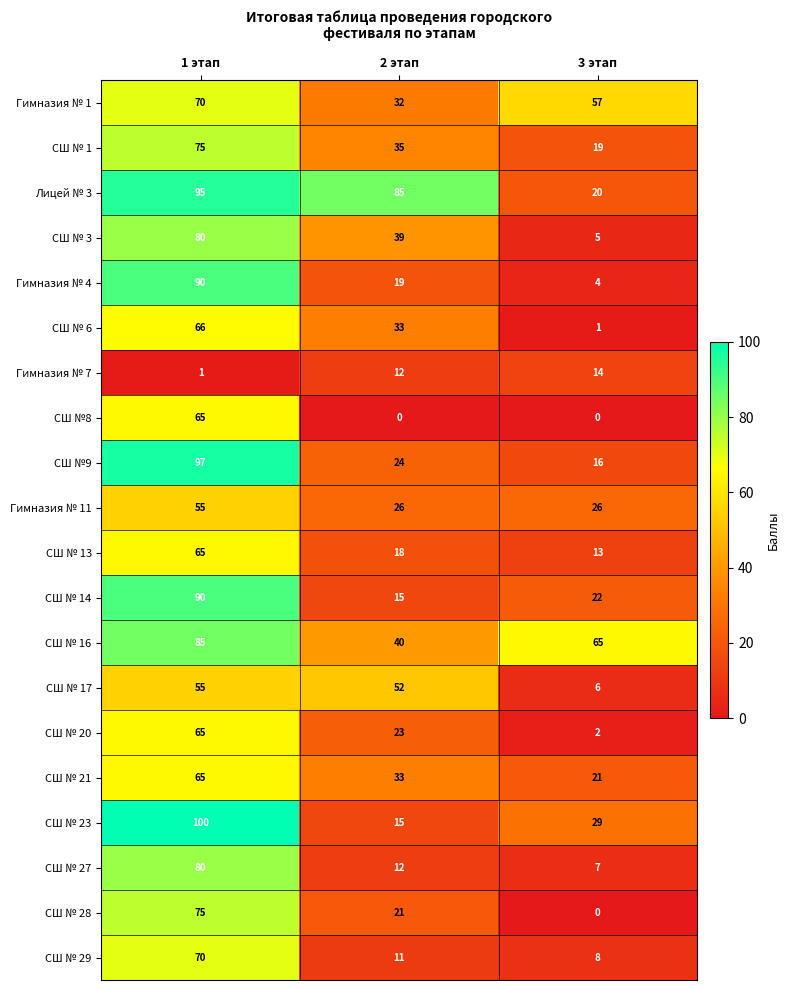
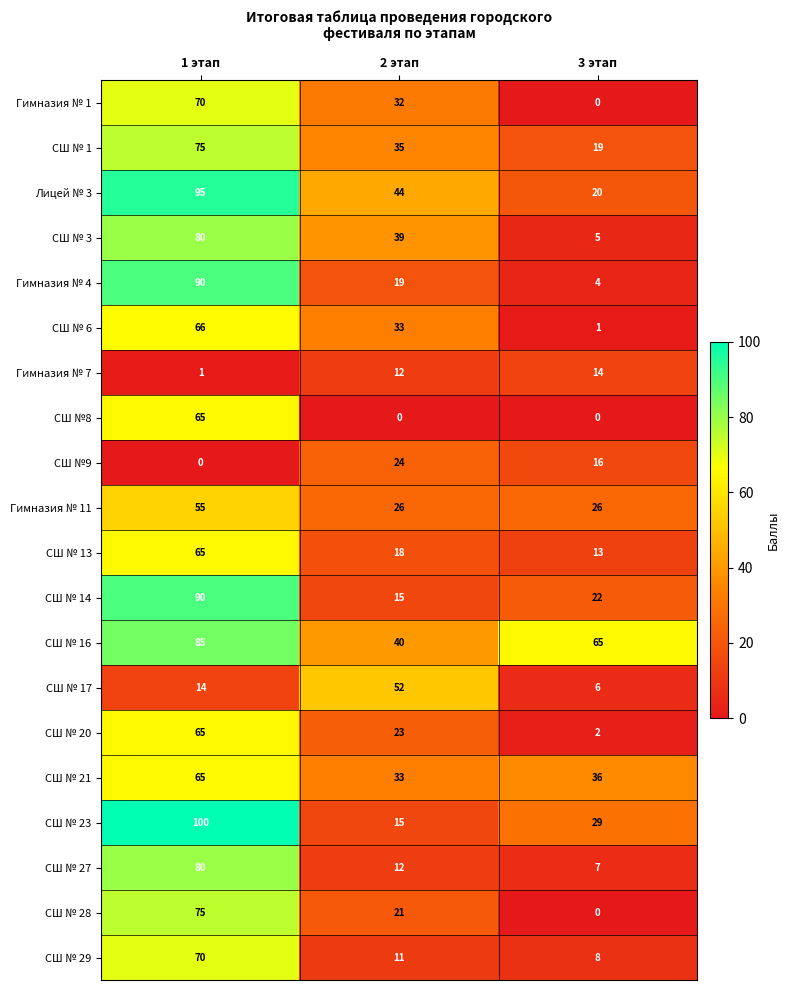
  {
    "Гимназия № 1": {
      "1 этап": 70,
      "2 этап": 32,
-     "3 этап": 57
+     "3 этап": 0
    },
    "СШ № 1": {
      "1 этап": 75,
      "2 этап": 35,
      "3 этап": 19
    },
    "Лицей № 3": {
      "1 этап": 95,
-     "2 этап": 85,
+     "2 этап": 44,
      "3 этап": 20
    },
    "СШ № 3": {
      "1 этап": 80,
      "2 этап": 39,
      "3 этап": 5
    },
    "Гимназия № 4": {
      "1 этап": 90,
      "2 этап": 19,
      "3 этап": 4
    },
    "СШ № 6": {
      "1 этап": 66,
      "2 этап": 33,
      "3 этап": 1
    },
    "Гимназия № 7": {
      "1 этап": 1,
      "2 этап": 12,
      "3 этап": 14
    },
    "СШ №8": {
      "1 этап": 65,
      "2 этап": 0,
      "3 этап": 0
    },
    "СШ №9": {
-     "1 этап": 97,
+     "1 этап": 0,
      "2 этап": 24,
      "3 этап": 16
    },
    "Гимназия № 11": {
      "1 этап": 55,
      "2 этап": 26,
      "3 этап": 26
    },
    "СШ № 13": {
      "1 этап": 65,
      "2 этап": 18,
      "3 этап": 13
    },
    "СШ № 14": {
      "1 этап": 90,
      "2 этап": 15,
      "3 этап": 22
    },
    "СШ № 16": {
      "1 этап": 85,
      "2 этап": 40,
      "3 этап": 65
    },
    "СШ № 17": {
-     "1 этап": 55,
+     "1 этап": 14,
      "2 этап": 52,
      "3 этап": 6
    },
    "СШ № 20": {
      "1 этап": 65,
      "2 этап": 23,
      "3 этап": 2
    },
    "СШ № 21": {
      "1 этап": 65,
      "2 этап": 33,
-     "3 этап": 21
+     "3 этап": 36
    },
    "СШ № 23": {
      "1 этап": 100,
      "2 этап": 15,
      "3 этап": 29
    },
    "СШ № 27": {
      "1 этап": 80,
      "2 этап": 12,
      "3 этап": 7
    },
    "СШ № 28": {
      "1 этап": 75,
      "2 этап": 21,
      "3 этап": 0
    },
    "СШ № 29": {
      "1 этап": 70,
      "2 этап": 11,
      "3 этап": 8
    }
  }
